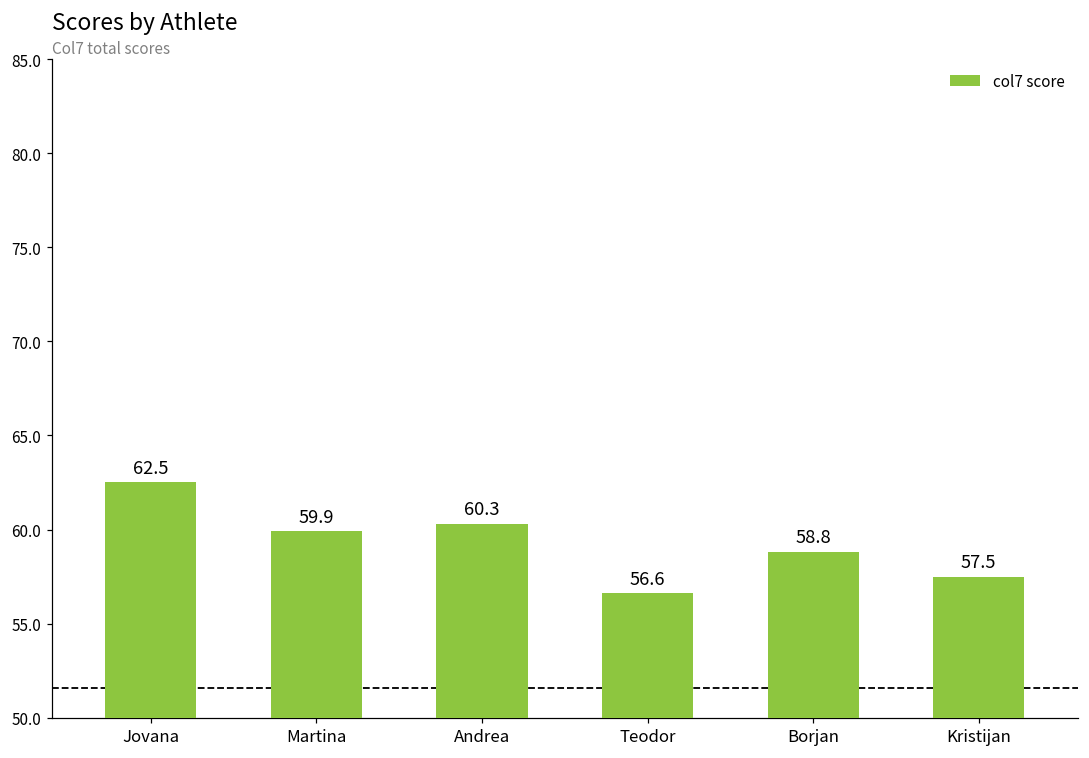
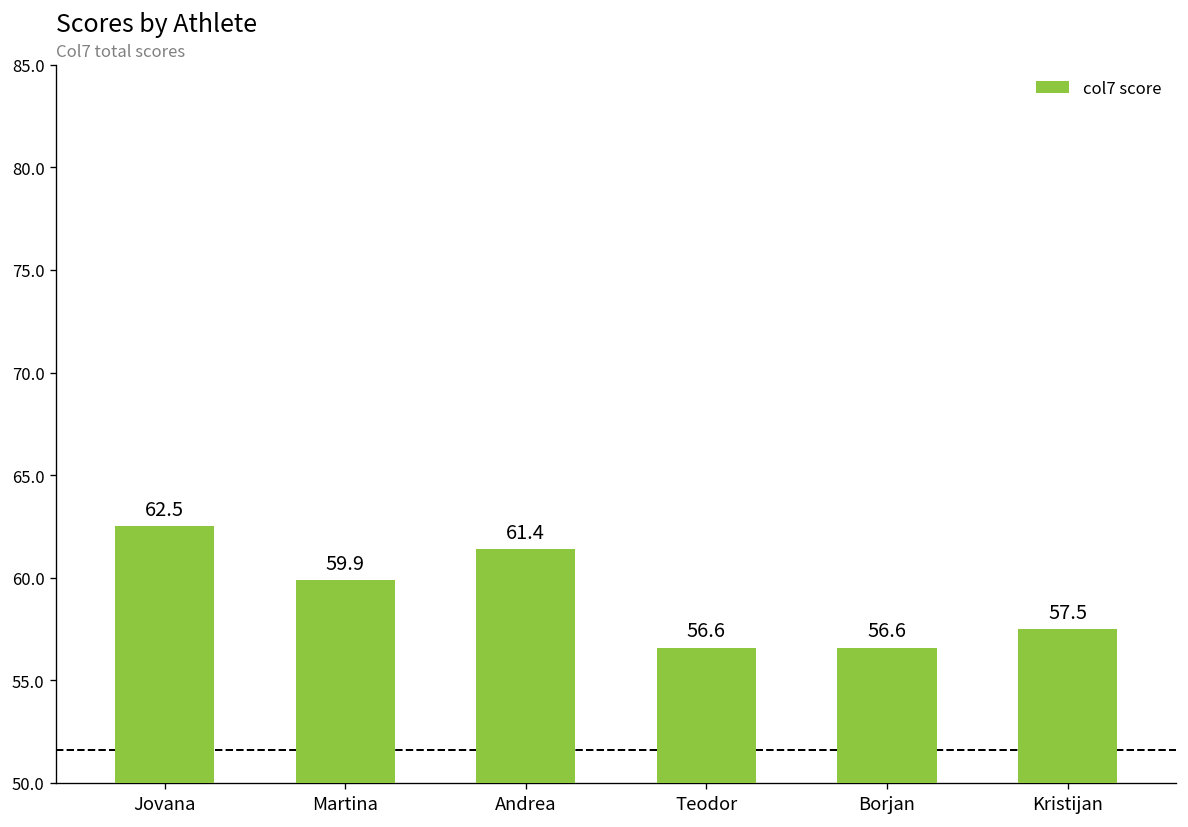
  {
    "Jovana": 62.5,
    "Martina": 59.9,
-   "Andrea": 60.3,
+   "Andrea": 61.4,
    "Teodor": 56.6,
-   "Borjan": 58.8,
+   "Borjan": 56.6,
    "Kristijan": 57.5
  }
